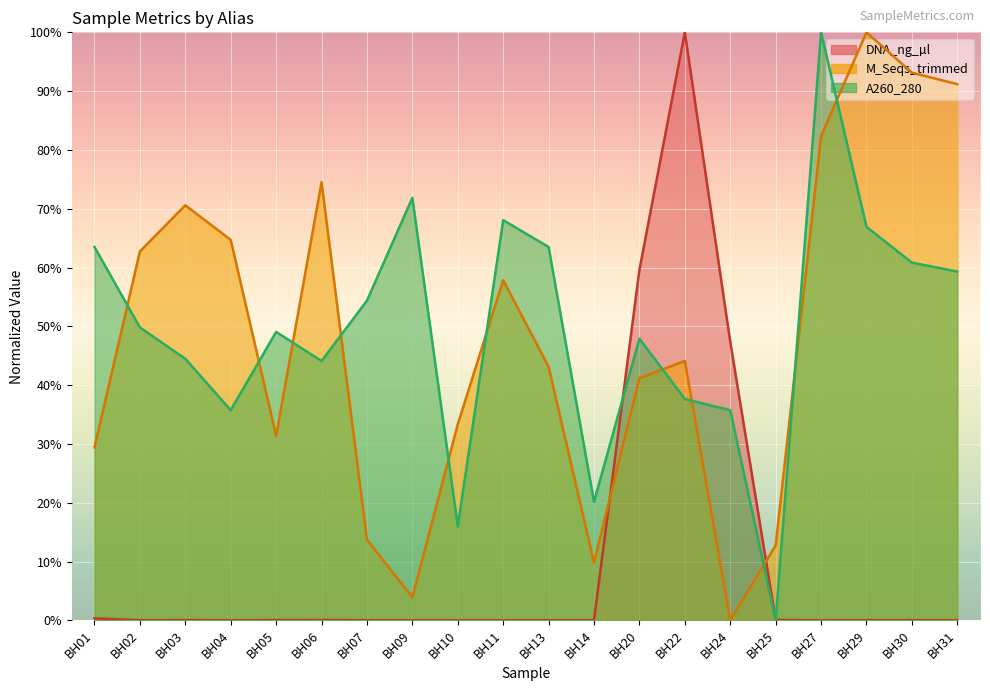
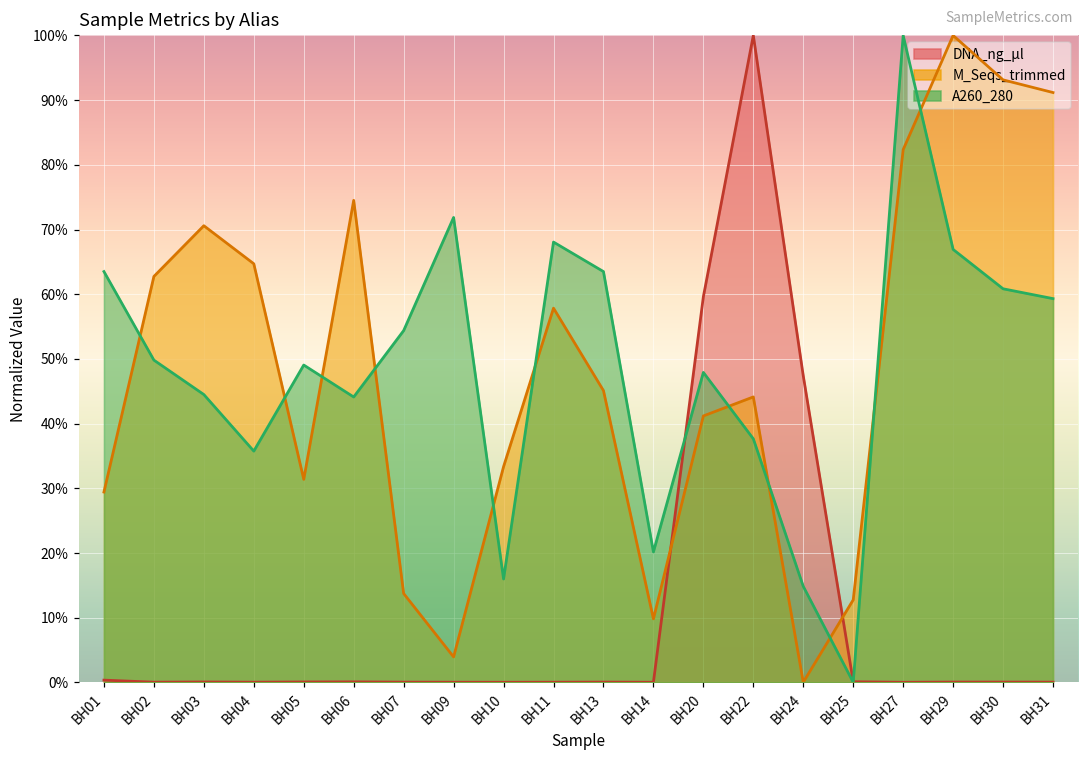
  {
    "DNA_ng_µl": {
      "BH01": "0%",
      "BH02": "0%",
      "BH03": "0%",
      "BH04": "0%",
      "BH05": "0%",
      "BH06": "0%",
      "BH07": "0%",
      "BH09": "0%",
      "BH10": "0%",
      "BH11": "0%",
      "BH13": "0%",
      "BH14": "0%",
      "BH20": "60%",
      "BH22": "100%",
      "BH24": "47%",
      "BH27": "0%",
      "BH29": "0%",
      "BH30": "0%",
      "BH31": "0%"
    },
    "M_Seqs_trimmed": {
      "BH01": "29%",
      "BH02": "63%",
      "BH03": "71%",
      "BH04": "65%",
      "BH05": "31%",
      "BH06": "75%",
      "BH07": "14%",
      "BH09": "4%",
      "BH10": "33%",
      "BH11": "58%",
-     "BH13": "43%",
+     "BH13": "45%",
      "BH14": "10%",
      "BH20": "41%",
      "BH22": "44%",
      "BH24": "0%",
      "BH25": "13%",
      "BH27": "82%",
      "BH29": "100%"
    },
    "A260_280": {
      "BH01": "63%",
      "BH02": "50%",
      "BH03": "44%",
      "BH04": "36%",
      "BH05": "49%",
      "BH06": "44%",
      "BH07": "54%",
      "BH09": "72%",
      "BH10": "16%",
      "BH11": "68%",
      "BH13": "63%",
      "BH14": "20%",
      "BH20": "48%",
      "BH22": "38%",
-     "BH24": "36%",
+     "BH24": "15%",
      "BH27": "100%",
      "BH29": "67%",
      "BH30": "61%",
      "BH31": "59%"
    }
  }
